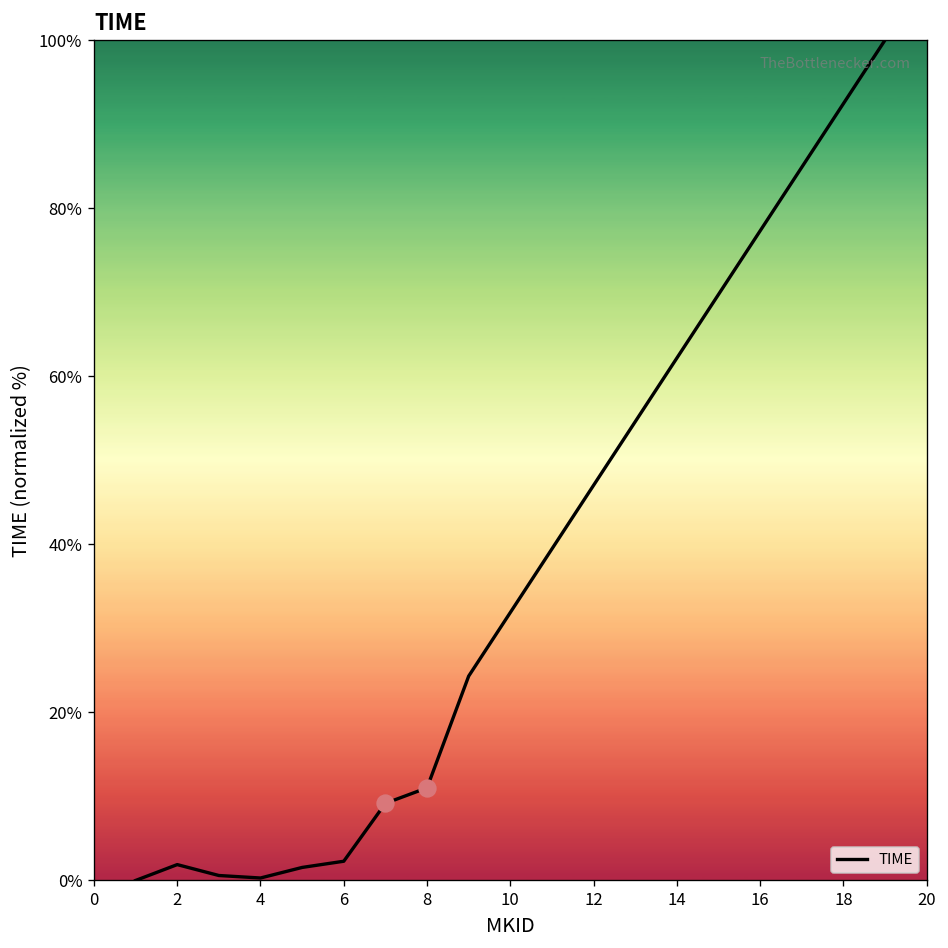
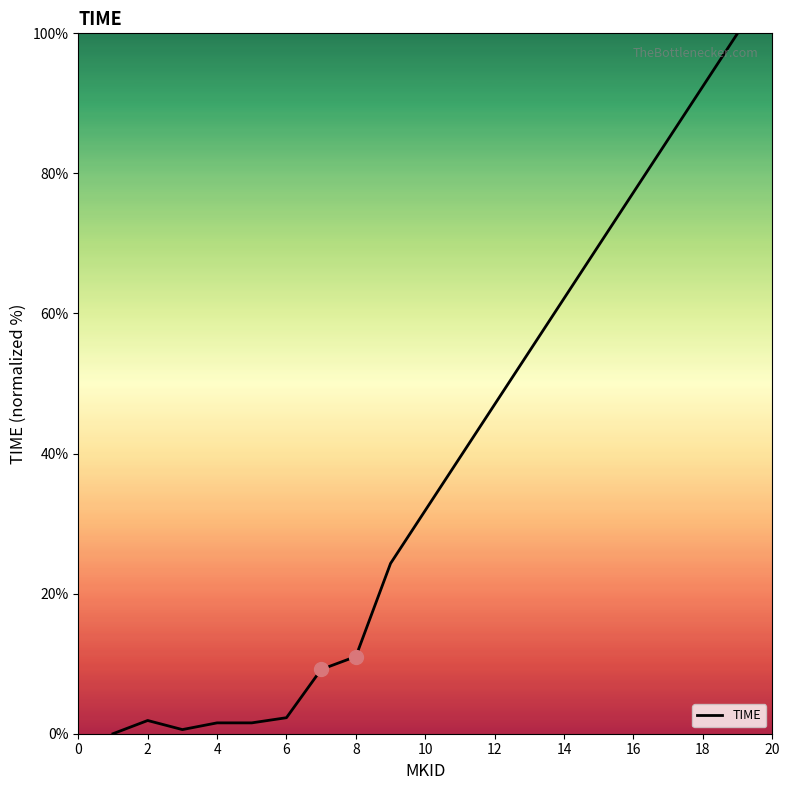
  {
    "TIME": {
      "2": "2%",
-     "4": "0%",
+     "4": "2%",
      "6": "2%",
      "10": "32%",
      "12": "47%",
      "14": "62%",
      "16": "77%",
      "18": "92%"
    }
  }
